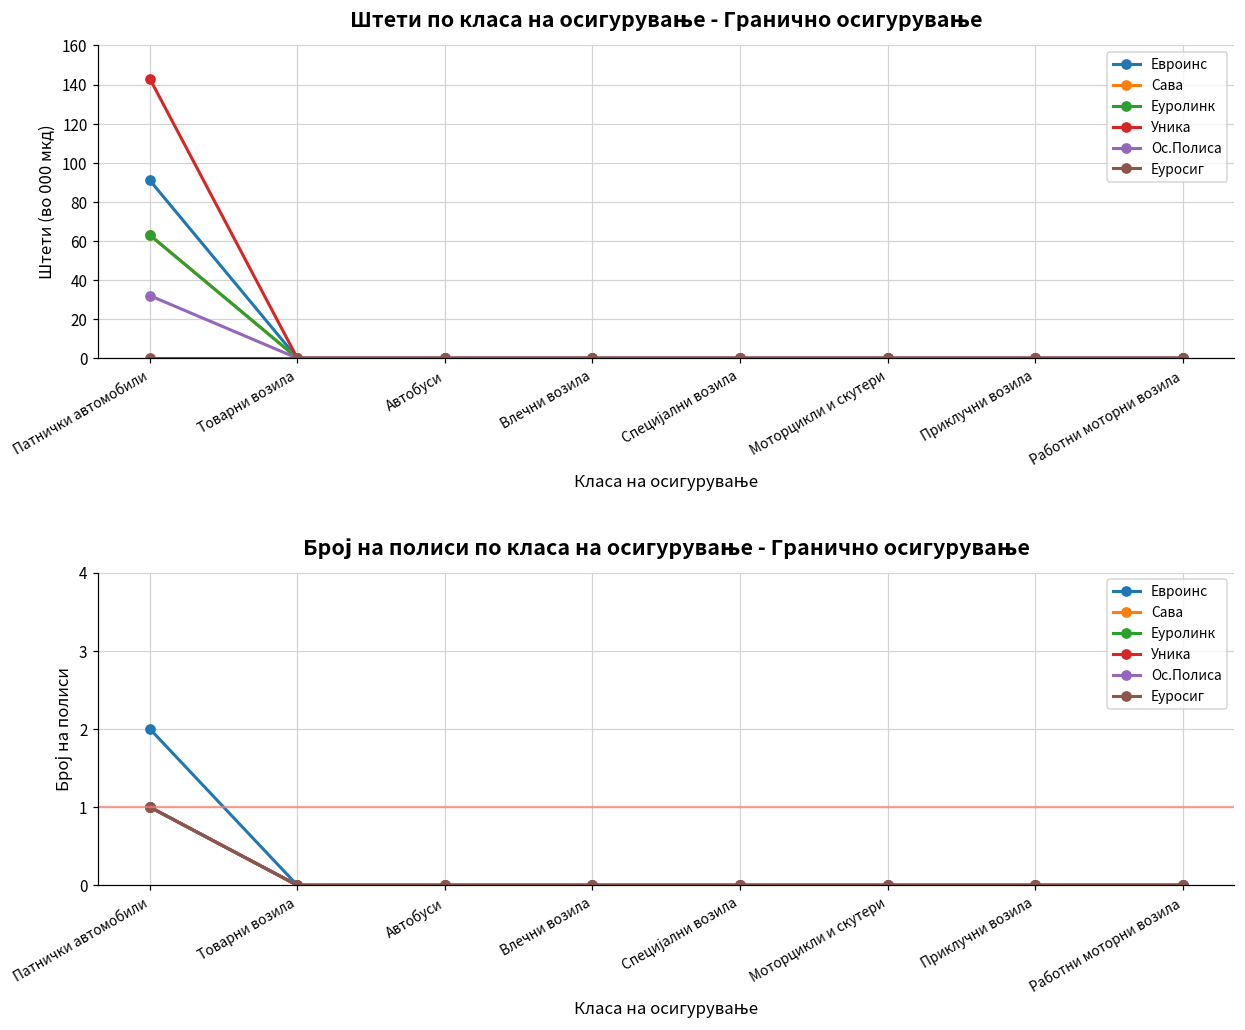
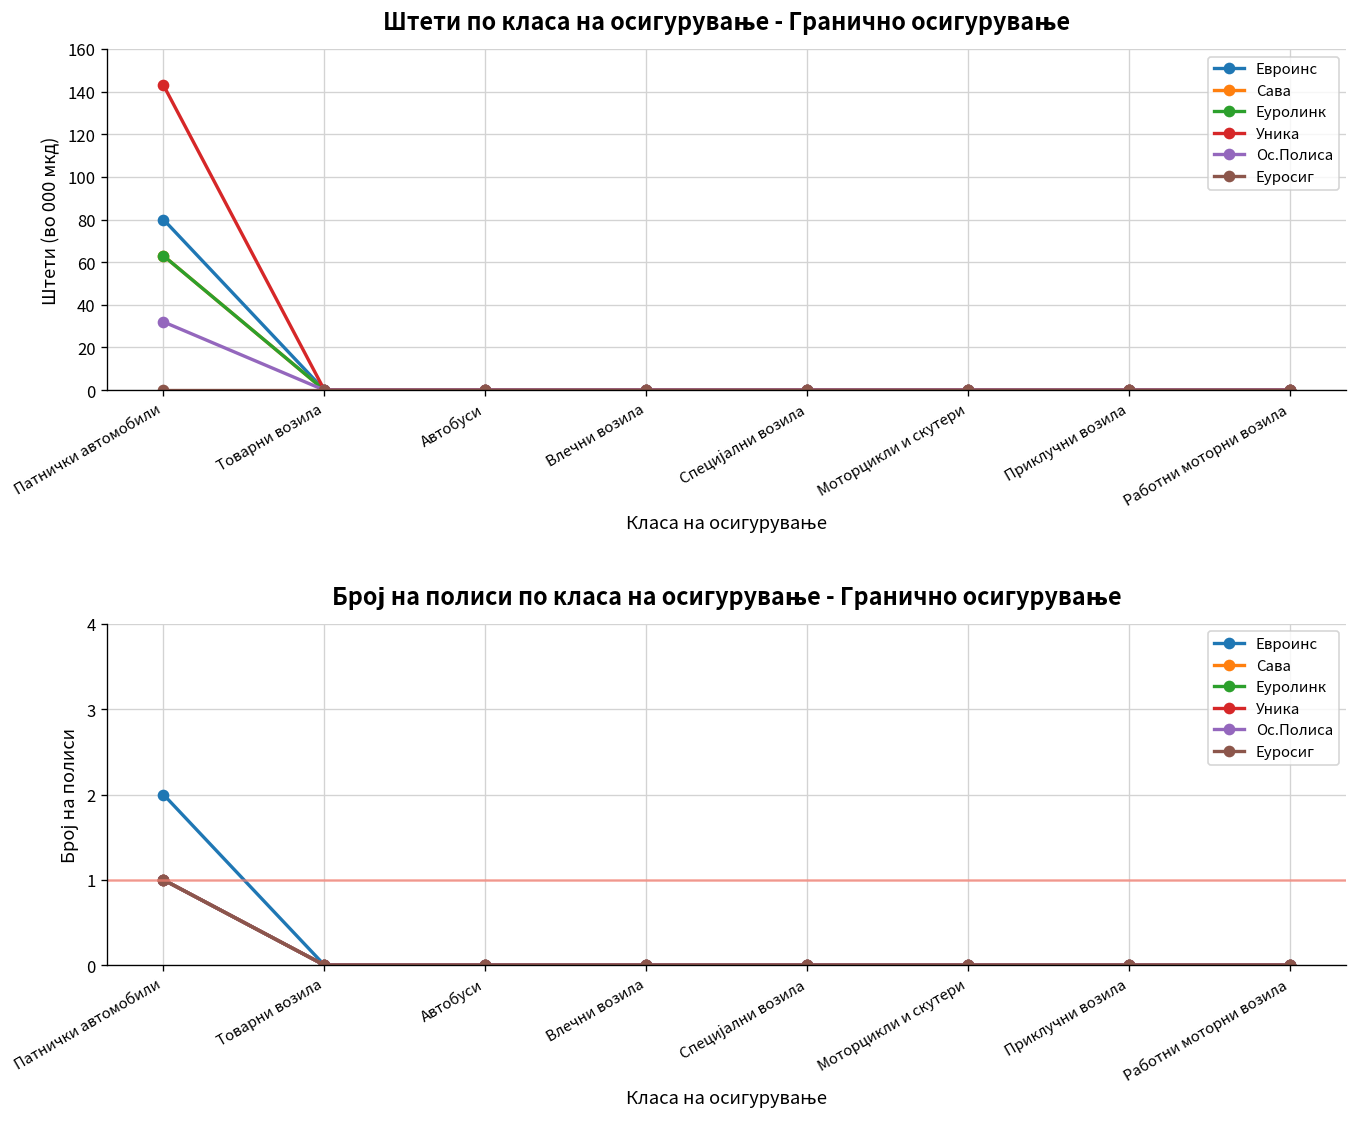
  {
    "Штети по класа на осигурување - Гранично осигурување": {
      "Евроинс": {
-       "Патнички автомобили": 91
+       "Патнички автомобили": 80
      },
      "Еуролинк": {
        "Патнички автомобили": 63
      },
      "Уника": {
        "Патнички автомобили": 143
      },
      "Ос.Полиса": {
        "Патнички автомобили": 32
      },
      "Еуросиг": {
        "Патнички автомобили": 0
      }
    },
    "Број на полиси по класа на осигурување - Гранично осигурување": {
      "Евроинс": {
        "Патнички автомобили": 2.0
      },
      "Еуросиг": {
        "Патнички автомобили": 1.0
      }
    }
  }
